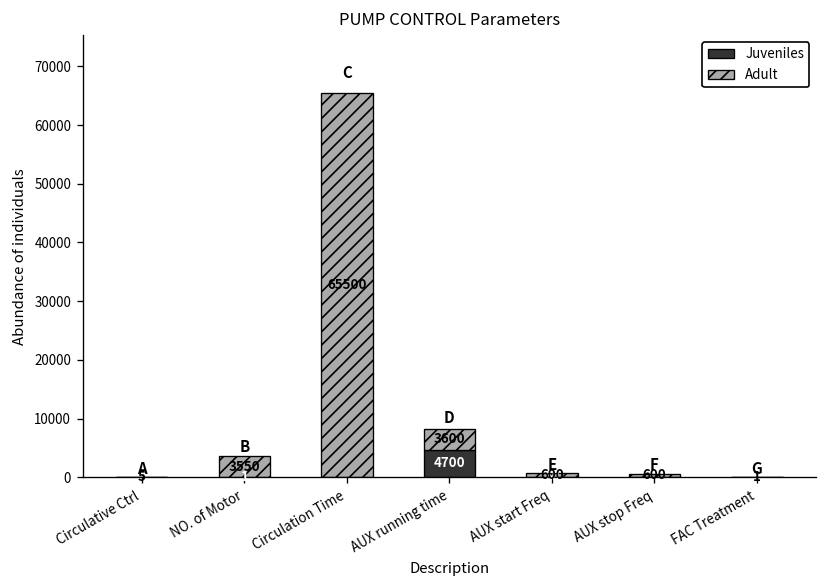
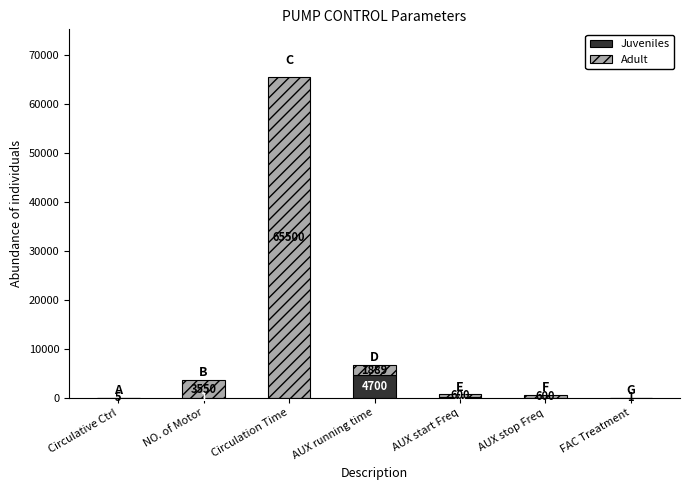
  {
    "Juveniles": {
      "AUX running time": 4700
    },
    "Adult": {
      "NO. of Motor": 3550,
      "Circulation Time": 65500,
-     "AUX running time": 3600,
+     "AUX running time": 1889,
      "AUX stop Freq": 600
    }
  }
